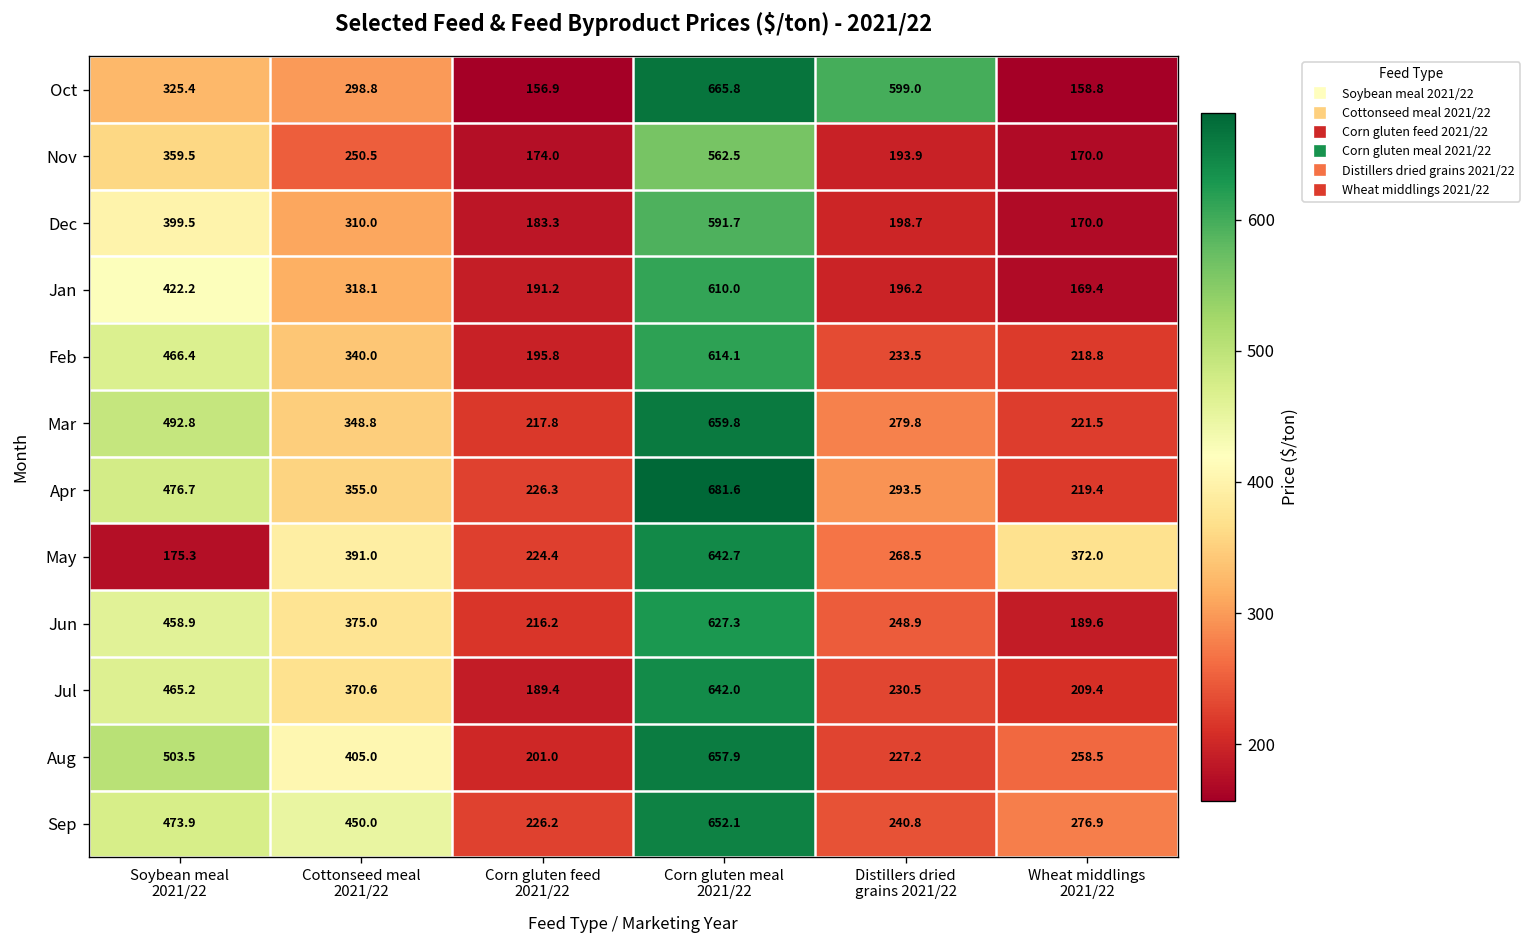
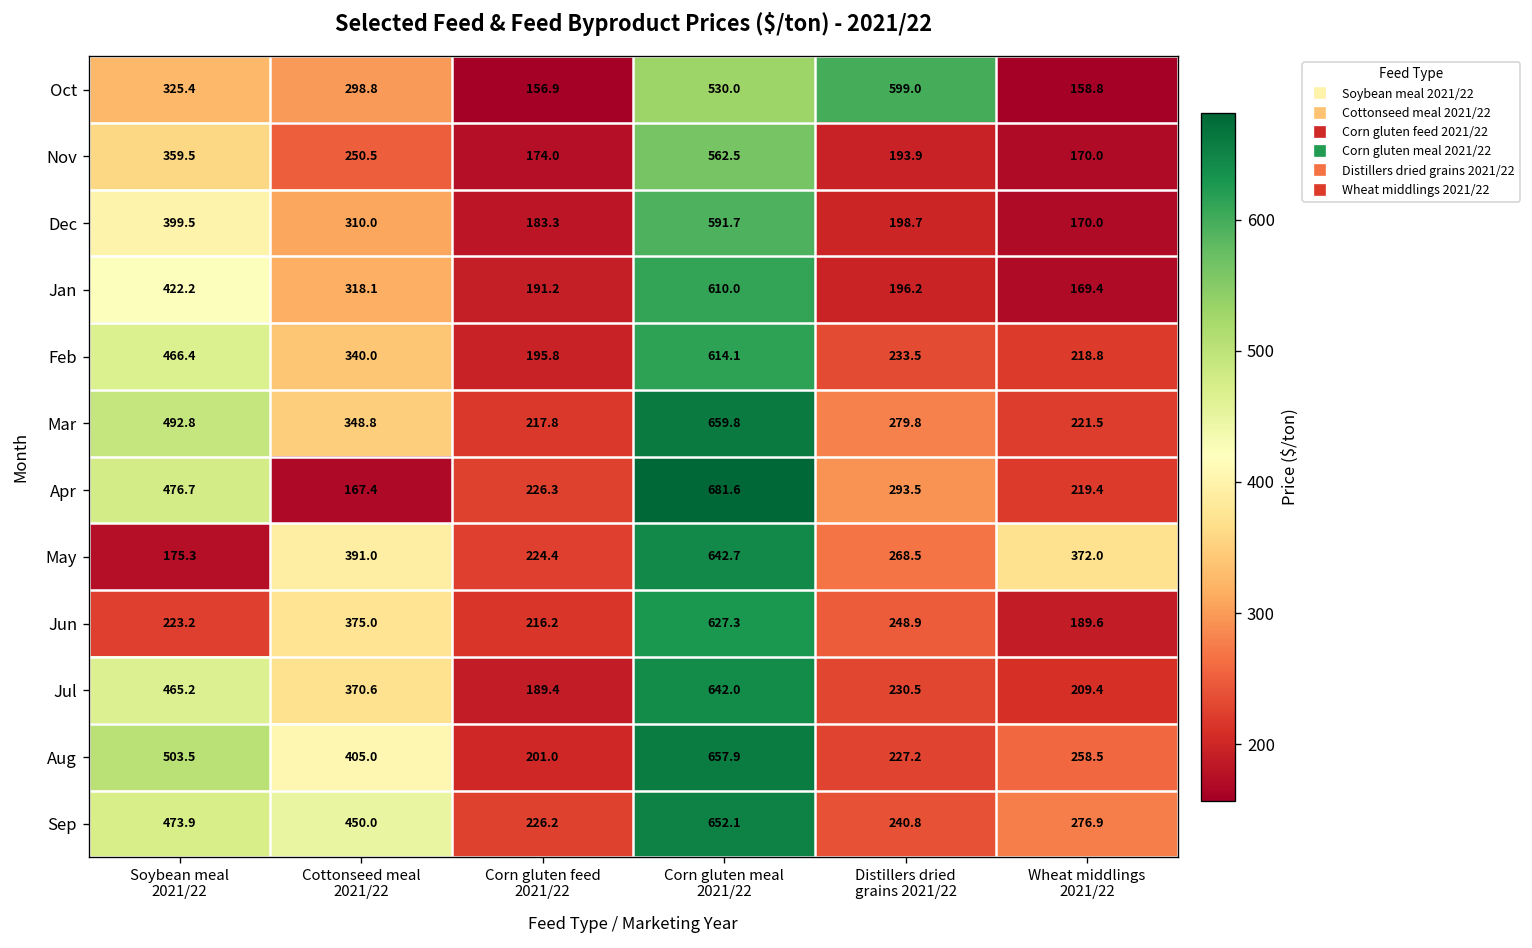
  {
    "Oct": {
      "Soybean meal 2021/22": 325.4,
      "Cottonseed meal 2021/22": 298.8,
      "Corn gluten feed 2021/22": 156.9,
-     "Corn gluten meal 2021/22": 665.8,
+     "Corn gluten meal 2021/22": 530.0,
      "Distillers dried grains 2021/22": 599.0,
      "Wheat middlings 2021/22": 158.8
    },
    "Nov": {
      "Soybean meal 2021/22": 359.5,
      "Cottonseed meal 2021/22": 250.5,
      "Corn gluten feed 2021/22": 174.0,
      "Corn gluten meal 2021/22": 562.5,
      "Distillers dried grains 2021/22": 193.9,
      "Wheat middlings 2021/22": 170.0
    },
    "Dec": {
      "Soybean meal 2021/22": 399.5,
      "Cottonseed meal 2021/22": 310.0,
      "Corn gluten feed 2021/22": 183.3,
      "Corn gluten meal 2021/22": 591.7,
      "Distillers dried grains 2021/22": 198.7,
      "Wheat middlings 2021/22": 170.0
    },
    "Jan": {
      "Soybean meal 2021/22": 422.2,
      "Cottonseed meal 2021/22": 318.1,
      "Corn gluten feed 2021/22": 191.2,
      "Corn gluten meal 2021/22": 610.0,
      "Distillers dried grains 2021/22": 196.2,
      "Wheat middlings 2021/22": 169.4
    },
    "Feb": {
      "Soybean meal 2021/22": 466.4,
      "Cottonseed meal 2021/22": 340.0,
      "Corn gluten feed 2021/22": 195.8,
      "Corn gluten meal 2021/22": 614.1,
      "Distillers dried grains 2021/22": 233.5,
      "Wheat middlings 2021/22": 218.8
    },
    "Mar": {
      "Soybean meal 2021/22": 492.8,
      "Cottonseed meal 2021/22": 348.8,
      "Corn gluten feed 2021/22": 217.8,
      "Corn gluten meal 2021/22": 659.8,
      "Distillers dried grains 2021/22": 279.8,
      "Wheat middlings 2021/22": 221.5
    },
    "Apr": {
      "Soybean meal 2021/22": 476.7,
-     "Cottonseed meal 2021/22": 355.0,
+     "Cottonseed meal 2021/22": 167.4,
      "Corn gluten feed 2021/22": 226.3,
      "Corn gluten meal 2021/22": 681.6,
      "Distillers dried grains 2021/22": 293.5,
      "Wheat middlings 2021/22": 219.4
    },
    "May": {
      "Soybean meal 2021/22": 175.3,
      "Cottonseed meal 2021/22": 391.0,
      "Corn gluten feed 2021/22": 224.4,
      "Corn gluten meal 2021/22": 642.7,
      "Distillers dried grains 2021/22": 268.5,
      "Wheat middlings 2021/22": 372.0
    },
    "Jun": {
-     "Soybean meal 2021/22": 458.9,
+     "Soybean meal 2021/22": 223.2,
      "Cottonseed meal 2021/22": 375.0,
      "Corn gluten feed 2021/22": 216.2,
      "Corn gluten meal 2021/22": 627.3,
      "Distillers dried grains 2021/22": 248.9,
      "Wheat middlings 2021/22": 189.6
    },
    "Jul": {
      "Soybean meal 2021/22": 465.2,
      "Cottonseed meal 2021/22": 370.6,
      "Corn gluten feed 2021/22": 189.4,
      "Corn gluten meal 2021/22": 642.0,
      "Distillers dried grains 2021/22": 230.5,
      "Wheat middlings 2021/22": 209.4
    },
    "Aug": {
      "Soybean meal 2021/22": 503.5,
      "Cottonseed meal 2021/22": 405.0,
      "Corn gluten feed 2021/22": 201.0,
      "Corn gluten meal 2021/22": 657.9,
      "Distillers dried grains 2021/22": 227.2,
      "Wheat middlings 2021/22": 258.5
    },
    "Sep": {
      "Soybean meal 2021/22": 473.9,
      "Cottonseed meal 2021/22": 450.0,
      "Corn gluten feed 2021/22": 226.2,
      "Corn gluten meal 2021/22": 652.1,
      "Distillers dried grains 2021/22": 240.8,
      "Wheat middlings 2021/22": 276.9
    }
  }
